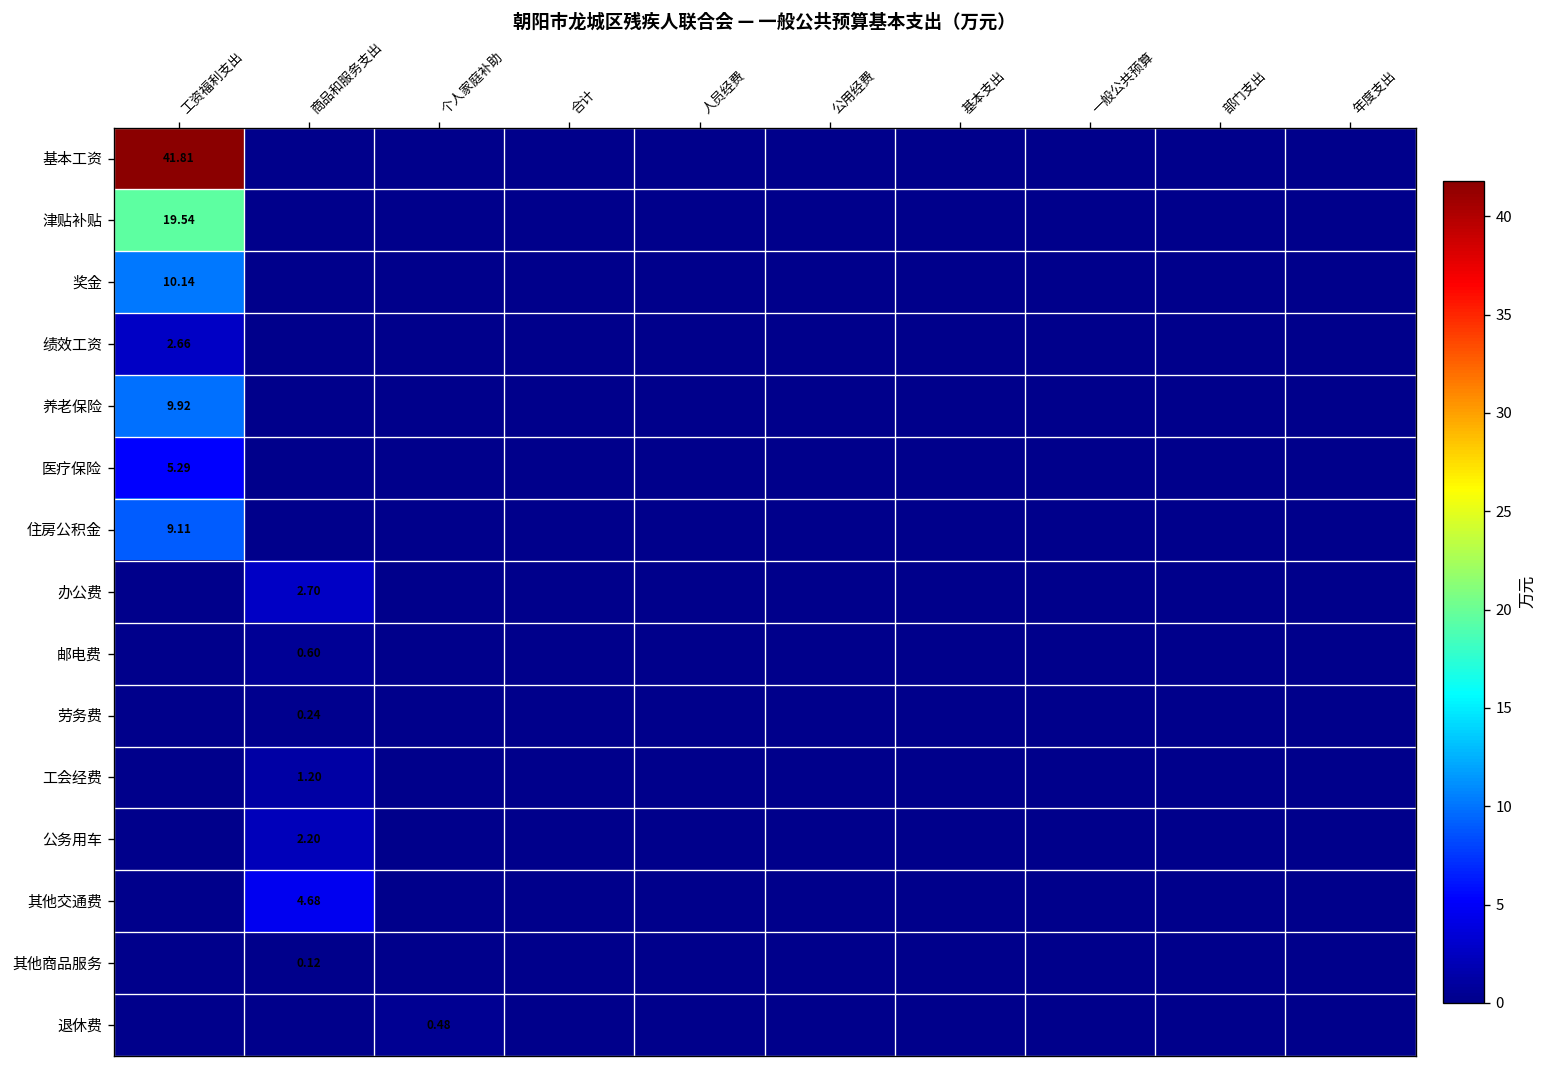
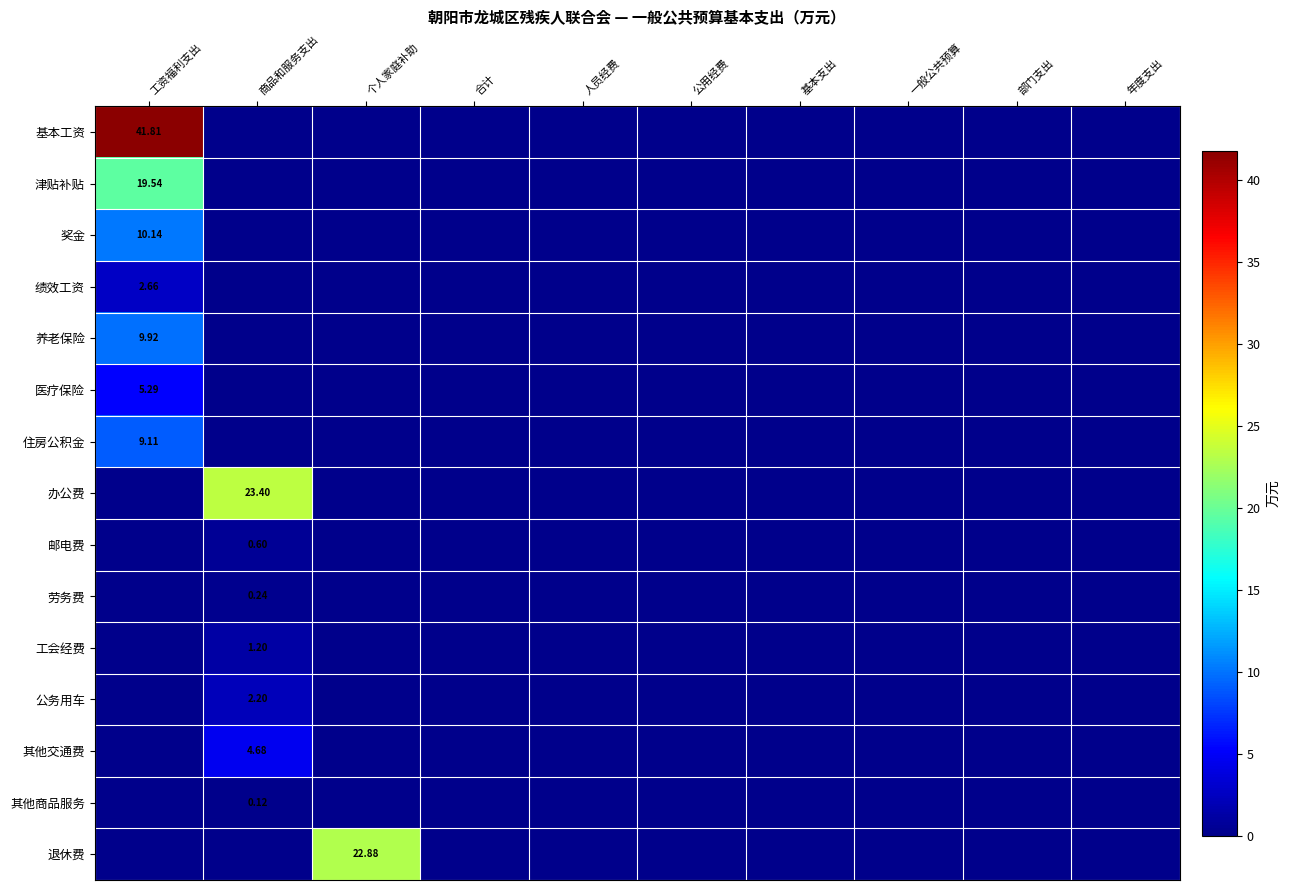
  {
    "基本工资": {
      "工资福利支出": 41.81
    },
    "津贴补贴": {
      "工资福利支出": 19.54
    },
    "奖金": {
      "工资福利支出": 10.14
    },
    "绩效工资": {
      "工资福利支出": 2.66
    },
    "养老保险": {
      "工资福利支出": 9.92
    },
    "医疗保险": {
      "工资福利支出": 5.29
    },
    "住房公积金": {
      "工资福利支出": 9.11
    },
    "办公费": {
-     "商品和服务支出": 2.70
+     "商品和服务支出": 23.40
    },
    "邮电费": {
      "商品和服务支出": 0.60
    },
    "劳务费": {
      "商品和服务支出": 0.24
    },
    "工会经费": {
      "商品和服务支出": 1.20
    },
    "公务用车": {
      "商品和服务支出": 2.20
    },
    "其他交通费": {
      "商品和服务支出": 4.68
    },
    "其他商品服务": {
      "商品和服务支出": 0.12
    },
    "退休费": {
-     "个人家庭补助": 0.48
+     "个人家庭补助": 22.88
    }
  }
